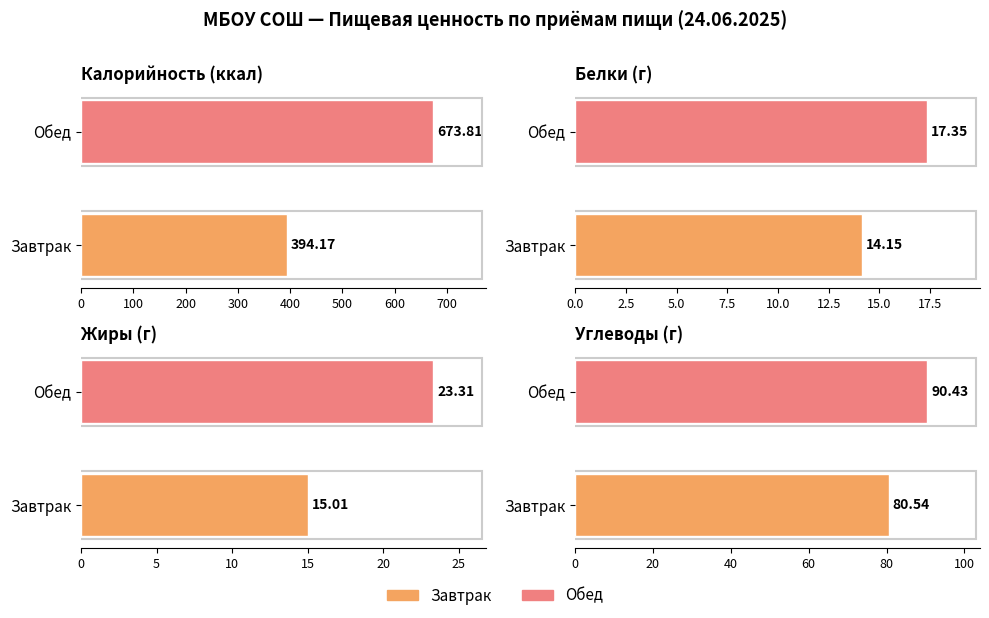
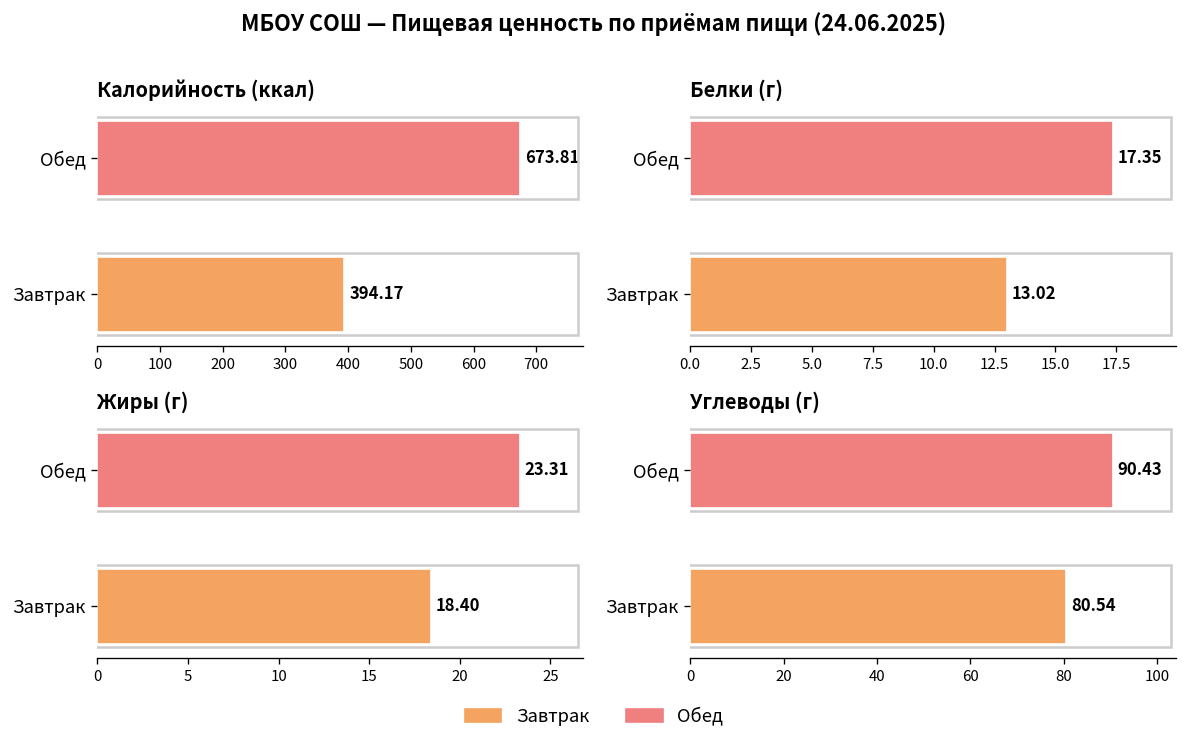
  {
    "Калорийность (ккал)": {
      "Обед": 673.81,
      "Завтрак": 394.17
    },
    "Белки (г)": {
      "Обед": 17.35,
-     "Завтрак": 14.15
+     "Завтрак": 13.02
    },
    "Жиры (г)": {
      "Обед": 23.31,
-     "Завтрак": 15.01
+     "Завтрак": 18.40
    },
    "Углеводы (г)": {
      "Обед": 90.43,
      "Завтрак": 80.54
    }
  }
